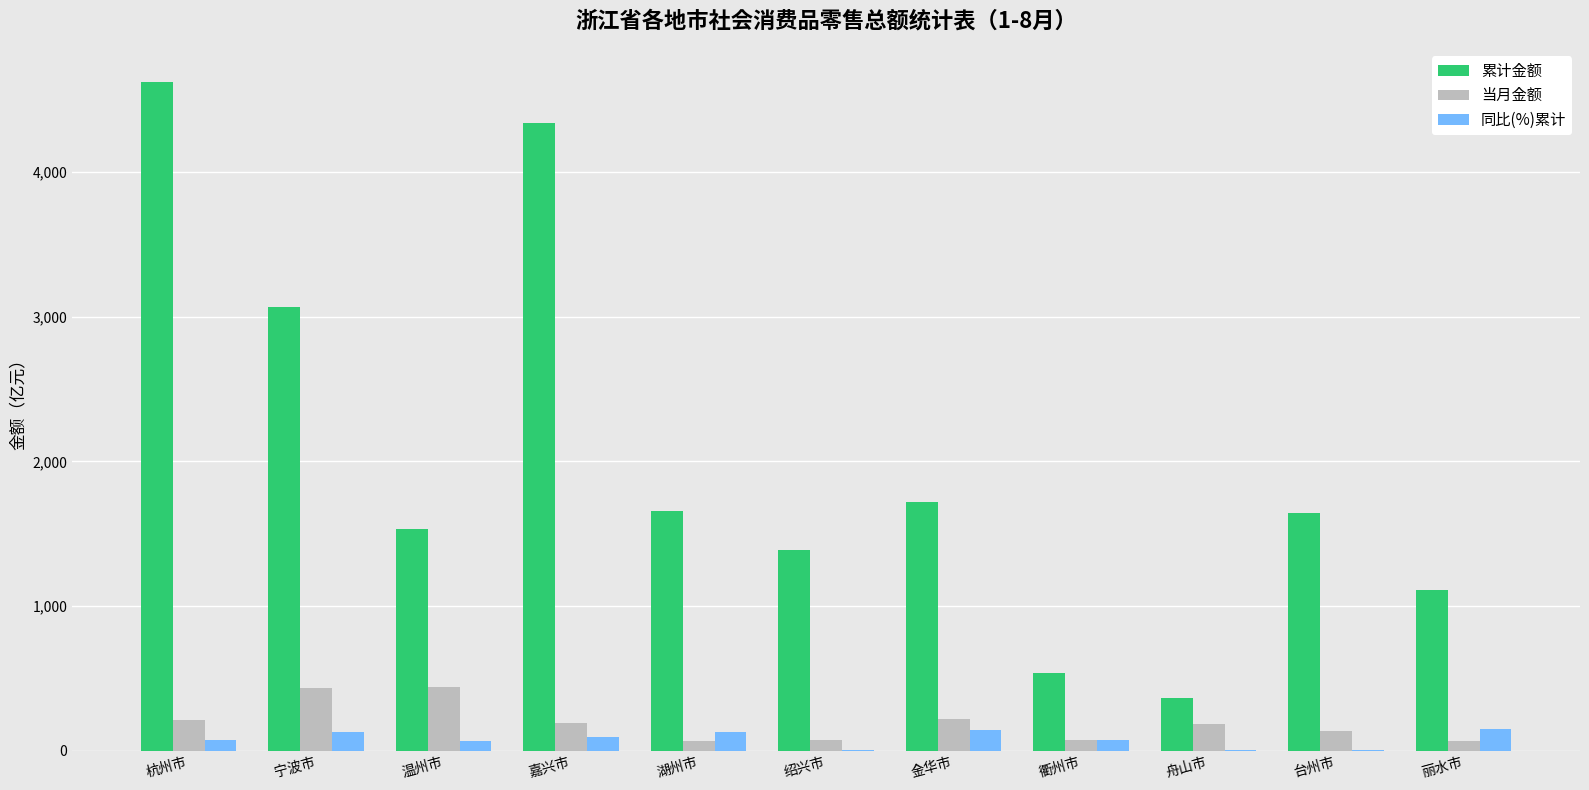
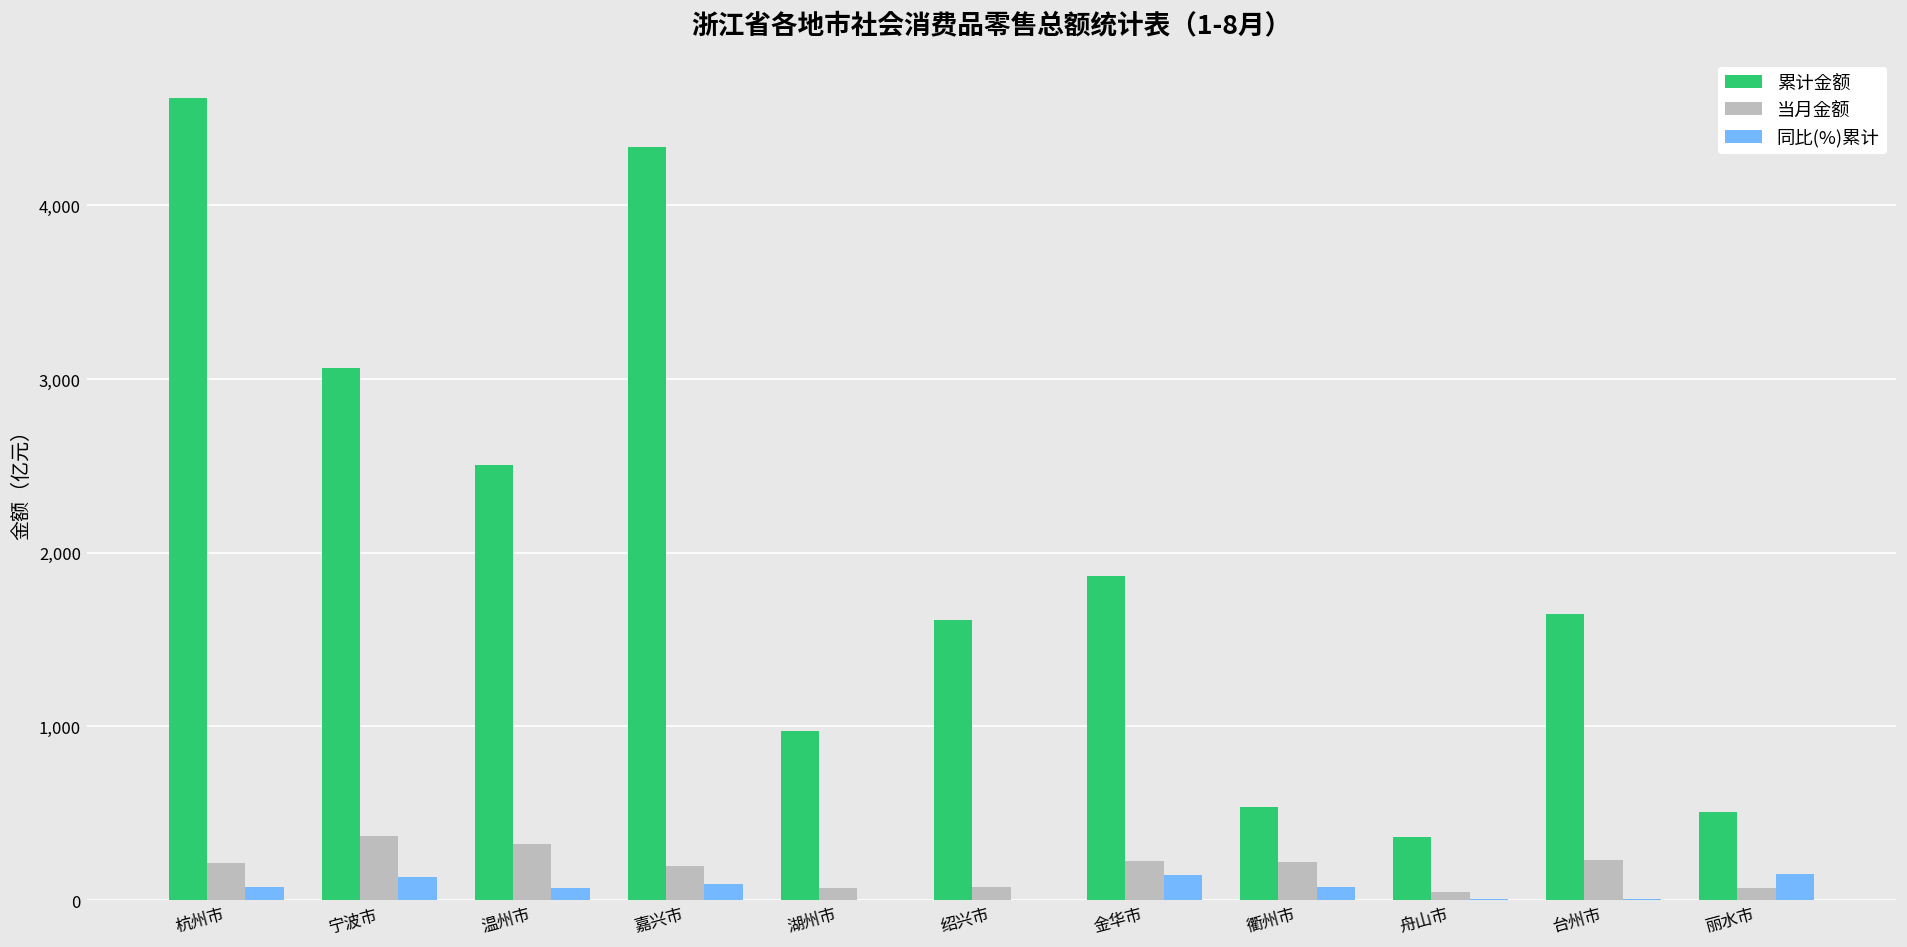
  {
    "累计金额": {
      "杭州市": "4,620",
      "宁波市": "3,070",
-     "温州市": "1,530",
+     "温州市": "2,500",
      "嘉兴市": "4,340",
-     "湖州市": "1,650",
-     "绍兴市": "1,390",
-     "金华市": "1,720",
+     "湖州市": "970",
+     "绍兴市": "1,610",
+     "金华市": "1,870",
      "衢州市": "540",
      "舟山市": "360",
      "台州市": "1,650",
-     "丽水市": "1,110"
+     "丽水市": "510"
    },
    "当月金额": {
      "杭州市": "220",
-     "宁波市": "430",
-     "温州市": "440",
+     "宁波市": "370",
+     "温州市": "320",
      "嘉兴市": "190",
      "湖州市": "70",
      "绍兴市": "70",
      "金华市": "220",
-     "衢州市": "80",
-     "舟山市": "190",
-     "台州市": "140",
+     "衢州市": "220",
+     "舟山市": "50",
+     "台州市": "230",
      "丽水市": "70"
    },
    "同比(%)累计": {
      "杭州市": "80",
      "宁波市": "130",
      "温州市": "70",
      "嘉兴市": "90",
-     "湖州市": "130",
+     "湖州市": "0",
      "金华市": "140",
      "衢州市": "80",
      "丽水市": "150"
    }
  }
